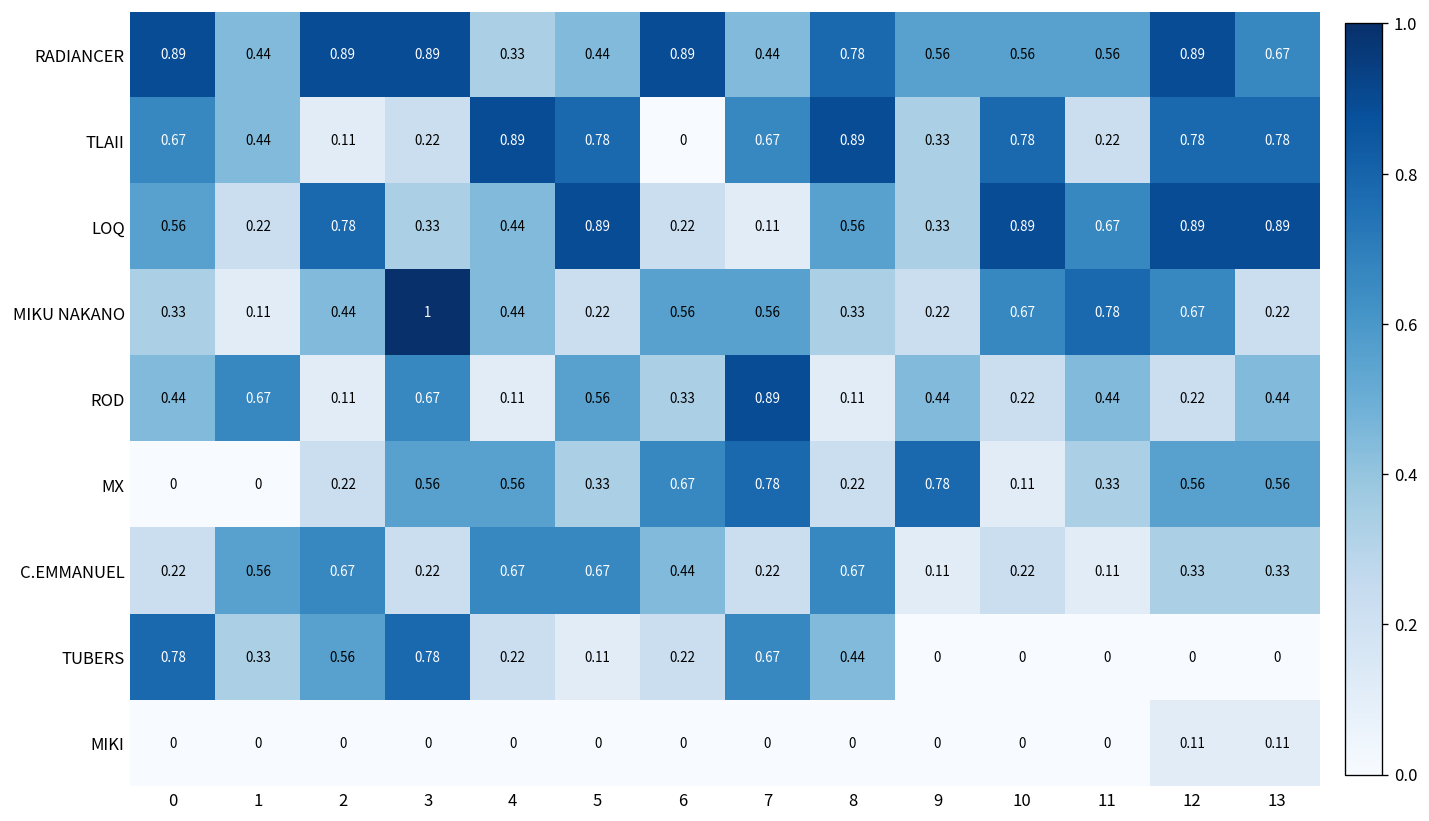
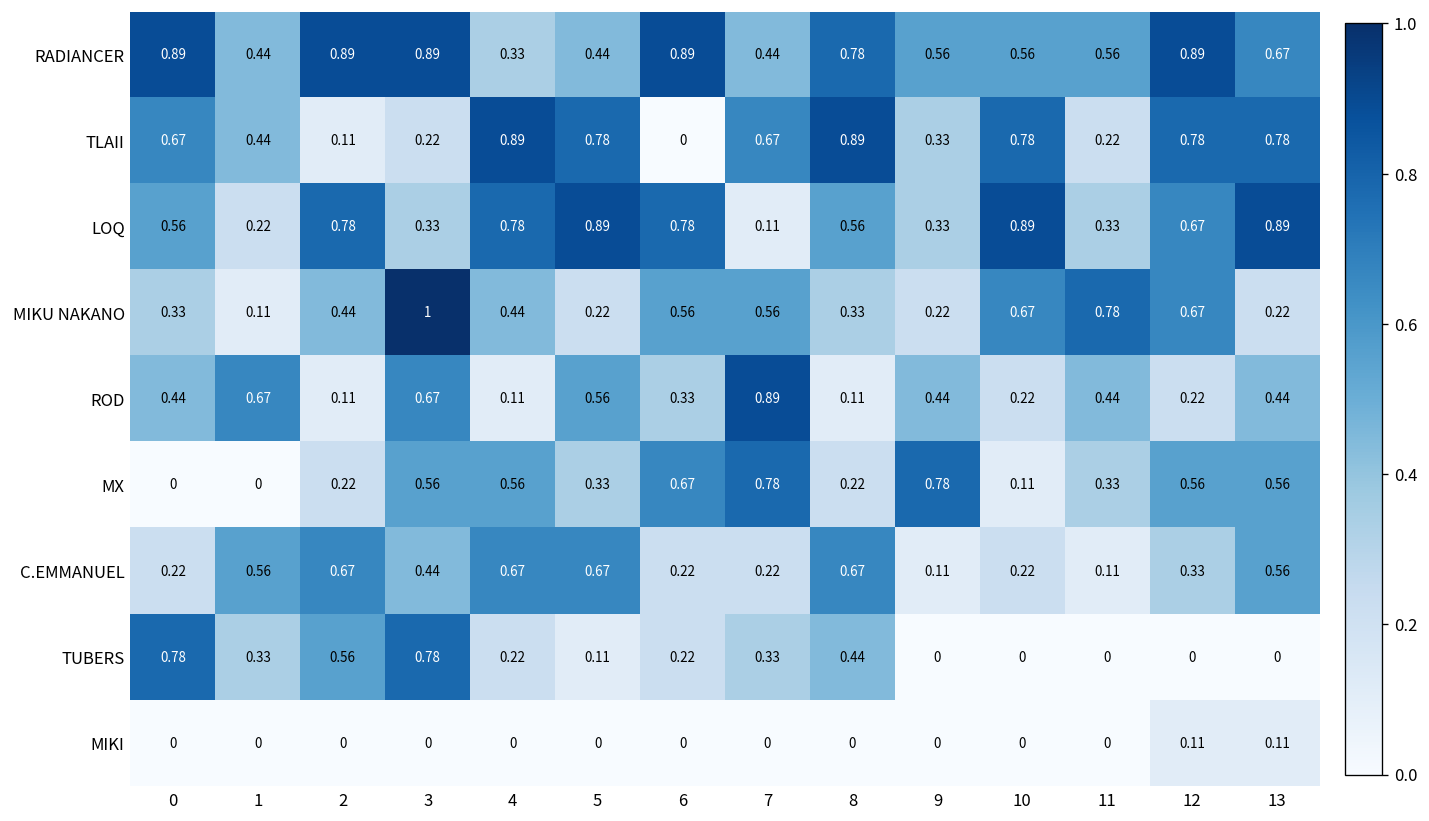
  {
    "RADIANCER": {
      "0": 0.89,
      "1": 0.44,
      "2": 0.89,
      "3": 0.89,
      "4": 0.33,
      "5": 0.44,
      "6": 0.89,
      "7": 0.44,
      "8": 0.78,
      "9": 0.56,
      "10": 0.56,
      "11": 0.56,
      "12": 0.89,
      "13": 0.67
    },
    "TLAII": {
      "0": 0.67,
      "1": 0.44,
      "2": 0.11,
      "3": 0.22,
      "4": 0.89,
      "5": 0.78,
      "6": 0,
      "7": 0.67,
      "8": 0.89,
      "9": 0.33,
      "10": 0.78,
      "11": 0.22,
      "12": 0.78,
      "13": 0.78
    },
    "LOQ": {
      "0": 0.56,
      "1": 0.22,
      "2": 0.78,
      "3": 0.33,
-     "4": 0.44,
+     "4": 0.78,
      "5": 0.89,
-     "6": 0.22,
+     "6": 0.78,
      "7": 0.11,
      "8": 0.56,
      "9": 0.33,
      "10": 0.89,
-     "11": 0.67,
-     "12": 0.89,
+     "11": 0.33,
+     "12": 0.67,
      "13": 0.89
    },
    "MIKU NAKANO": {
      "0": 0.33,
      "1": 0.11,
      "2": 0.44,
      "3": 1,
      "4": 0.44,
      "5": 0.22,
      "6": 0.56,
      "7": 0.56,
      "8": 0.33,
      "9": 0.22,
      "10": 0.67,
      "11": 0.78,
      "12": 0.67,
      "13": 0.22
    },
    "ROD": {
      "0": 0.44,
      "1": 0.67,
      "2": 0.11,
      "3": 0.67,
      "4": 0.11,
      "5": 0.56,
      "6": 0.33,
      "7": 0.89,
      "8": 0.11,
      "9": 0.44,
      "10": 0.22,
      "11": 0.44,
      "12": 0.22,
      "13": 0.44
    },
    "MX": {
      "0": 0,
      "1": 0,
      "2": 0.22,
      "3": 0.56,
      "4": 0.56,
      "5": 0.33,
      "6": 0.67,
      "7": 0.78,
      "8": 0.22,
      "9": 0.78,
      "10": 0.11,
      "11": 0.33,
      "12": 0.56,
      "13": 0.56
    },
    "C.EMMANUEL": {
      "0": 0.22,
      "1": 0.56,
      "2": 0.67,
-     "3": 0.22,
+     "3": 0.44,
      "4": 0.67,
      "5": 0.67,
-     "6": 0.44,
+     "6": 0.22,
      "7": 0.22,
      "8": 0.67,
      "9": 0.11,
      "10": 0.22,
      "11": 0.11,
      "12": 0.33,
-     "13": 0.33
+     "13": 0.56
    },
    "TUBERS": {
      "0": 0.78,
      "1": 0.33,
      "2": 0.56,
      "3": 0.78,
      "4": 0.22,
      "5": 0.11,
      "6": 0.22,
-     "7": 0.67,
+     "7": 0.33,
      "8": 0.44,
      "9": 0,
      "10": 0,
      "11": 0,
      "12": 0,
      "13": 0
    },
    "MIKI": {
      "0": 0,
      "1": 0,
      "2": 0,
      "3": 0,
      "4": 0,
      "5": 0,
      "6": 0,
      "7": 0,
      "8": 0,
      "9": 0,
      "10": 0,
      "11": 0,
      "12": 0.11,
      "13": 0.11
    }
  }
